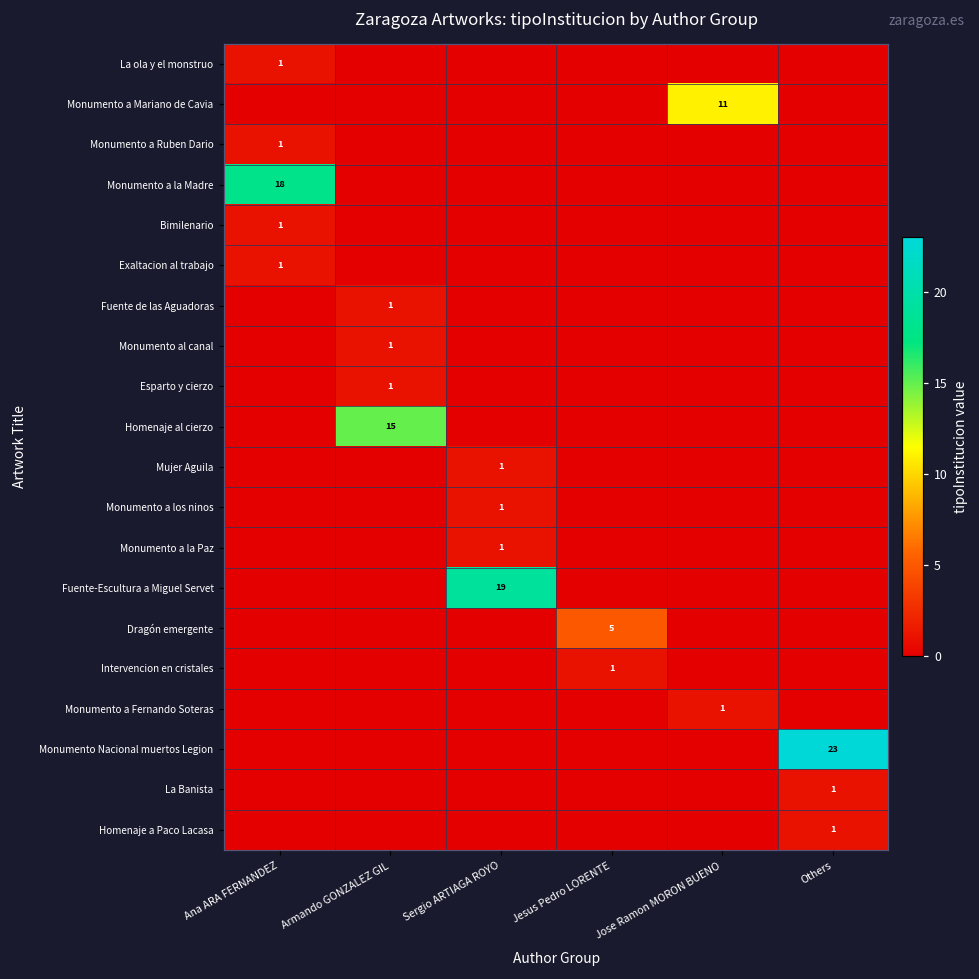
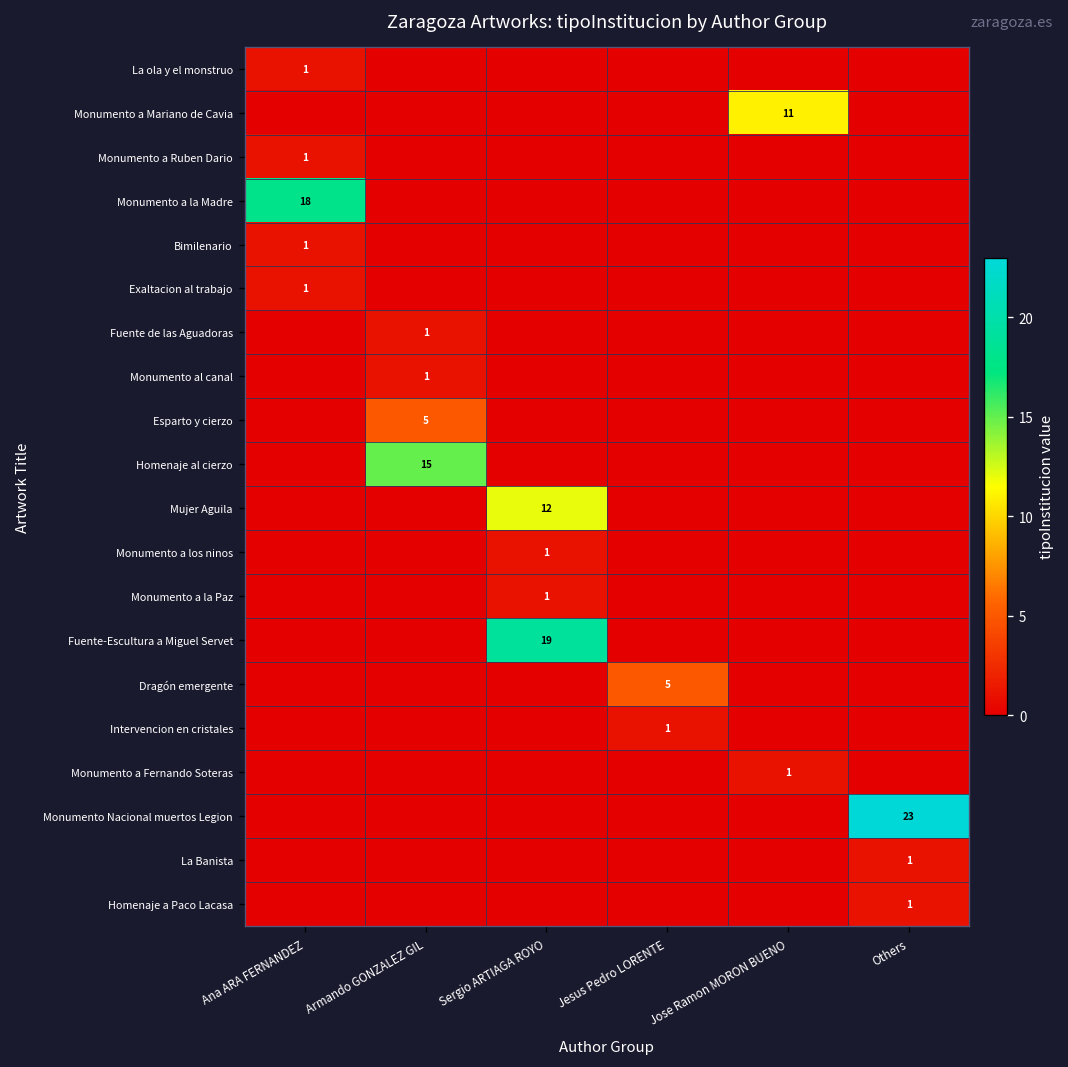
  {
    "La ola y el monstruo": {
      "Ana ARA FERNANDEZ": 1
    },
    "Monumento a Mariano de Cavia": {
      "Jose Ramon MORON BUENO": 11
    },
    "Monumento a Ruben Dario": {
      "Ana ARA FERNANDEZ": 1
    },
    "Monumento a la Madre": {
      "Ana ARA FERNANDEZ": 18
    },
    "Bimilenario": {
      "Ana ARA FERNANDEZ": 1
    },
    "Exaltacion al trabajo": {
      "Ana ARA FERNANDEZ": 1
    },
    "Fuente de las Aguadoras": {
      "Armando GONZALEZ GIL": 1
    },
    "Monumento al canal": {
      "Armando GONZALEZ GIL": 1
    },
    "Esparto y cierzo": {
-     "Armando GONZALEZ GIL": 1
+     "Armando GONZALEZ GIL": 5
    },
    "Homenaje al cierzo": {
      "Armando GONZALEZ GIL": 15
    },
    "Mujer Aguila": {
-     "Sergio ARTIAGA ROYO": 1
+     "Sergio ARTIAGA ROYO": 12
    },
    "Monumento a los ninos": {
      "Sergio ARTIAGA ROYO": 1
    },
    "Monumento a la Paz": {
      "Sergio ARTIAGA ROYO": 1
    },
    "Fuente-Escultura a Miguel Servet": {
      "Sergio ARTIAGA ROYO": 19
    },
    "Dragón emergente": {
      "Jesus Pedro LORENTE": 5
    },
    "Intervencion en cristales": {
      "Jesus Pedro LORENTE": 1
    },
    "Monumento a Fernando Soteras": {
      "Jose Ramon MORON BUENO": 1
    },
    "Monumento Nacional muertos Legion": {
      "Others": 23
    },
    "La Banista": {
      "Others": 1
    },
    "Homenaje a Paco Lacasa": {
      "Others": 1
    }
  }
